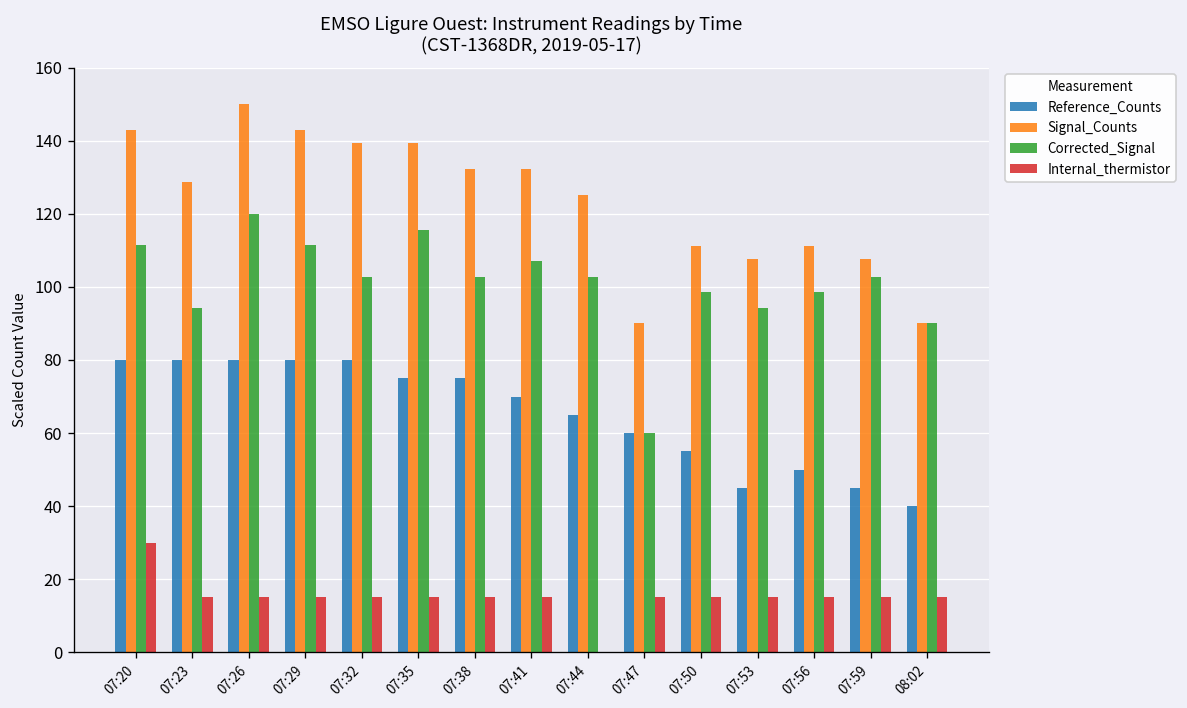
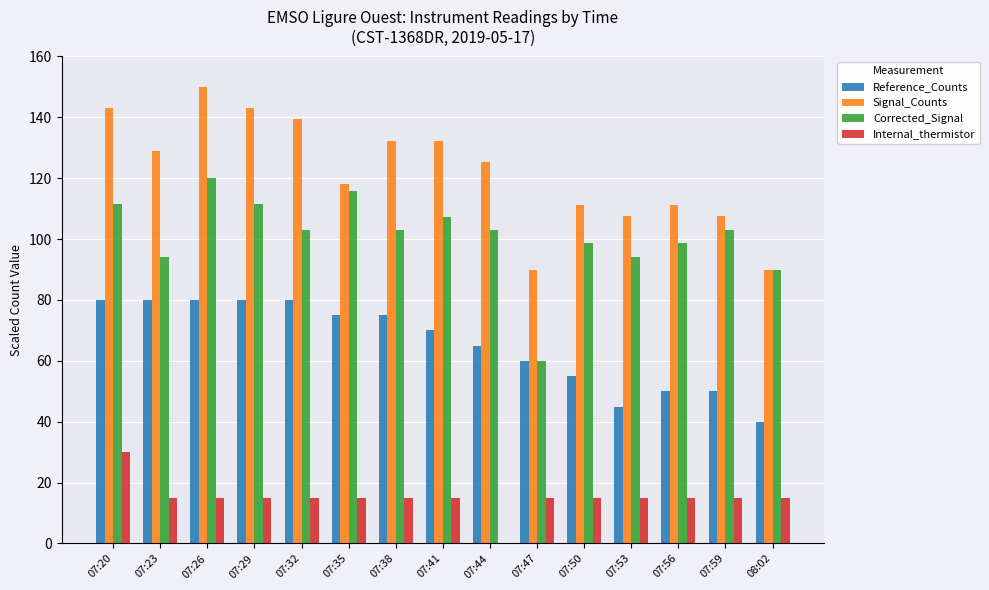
  {
    "Reference_Counts": {
      "07:20": 80,
      "07:23": 80,
      "07:26": 80,
      "07:29": 80,
      "07:32": 80,
      "07:35": 75,
      "07:38": 75,
      "07:41": 70,
      "07:44": 65,
      "07:47": 60,
      "07:50": 55,
      "07:53": 45,
      "07:56": 50,
-     "07:59": 45,
+     "07:59": 50,
      "08:02": 40
    },
    "Signal_Counts": {
      "07:20": 143,
      "07:23": 129,
      "07:26": 150,
      "07:29": 143,
      "07:32": 139,
-     "07:35": 139,
+     "07:35": 118,
      "07:38": 132,
      "07:41": 132,
      "07:44": 125,
      "07:47": 90,
      "07:50": 111,
      "07:53": 108,
      "07:56": 111,
      "07:59": 108,
      "08:02": 90
    },
    "Corrected_Signal": {
      "07:20": 111,
      "07:23": 94,
      "07:26": 120,
      "07:29": 111,
      "07:32": 103,
      "07:35": 116,
      "07:38": 103,
      "07:41": 107,
      "07:44": 103,
      "07:47": 60,
      "07:50": 99,
      "07:53": 94,
      "07:56": 99,
      "07:59": 103,
      "08:02": 90
    },
    "Internal_thermistor": {
      "07:20": 30,
      "07:23": 15,
      "07:26": 15,
      "07:29": 15,
      "07:32": 15,
      "07:35": 15,
      "07:38": 15,
      "07:41": 15,
      "07:44": 0,
      "07:47": 15,
      "07:50": 15,
      "07:53": 15,
      "07:56": 15,
      "07:59": 15,
      "08:02": 15
    }
  }
